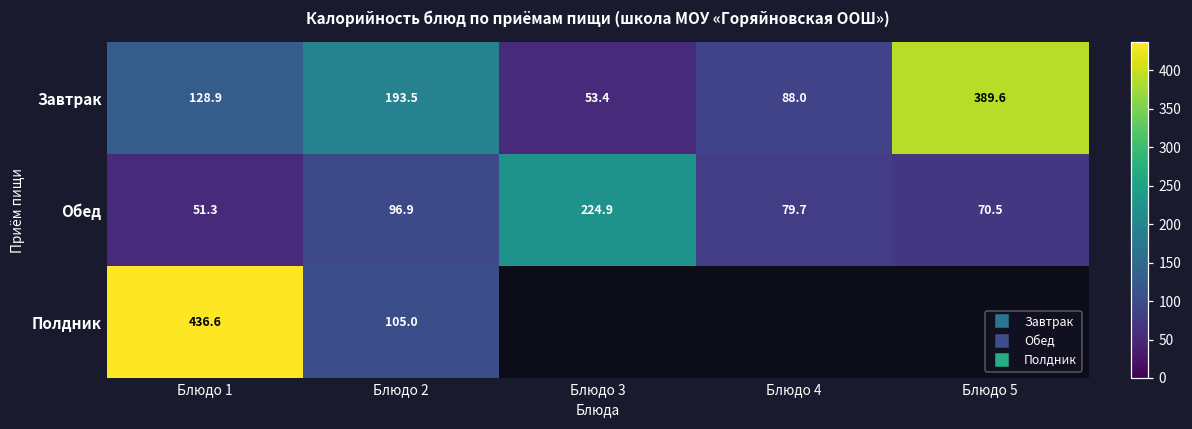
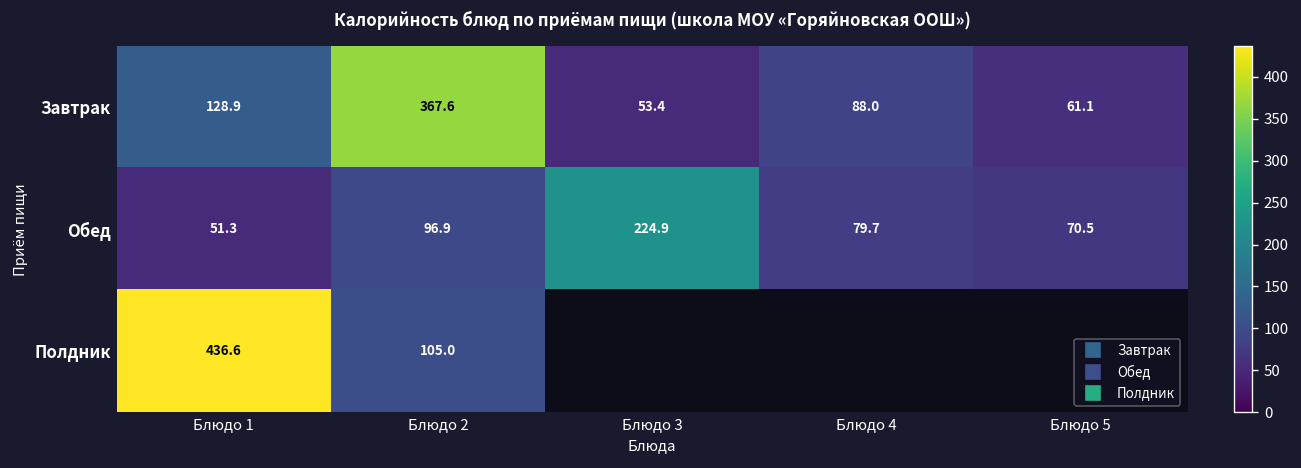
  {
    "Завтрак": {
      "Блюдо 1": 128.9,
-     "Блюдо 2": 193.5,
+     "Блюдо 2": 367.6,
      "Блюдо 3": 53.4,
      "Блюдо 4": 88.0,
-     "Блюдо 5": 389.6
+     "Блюдо 5": 61.1
    },
    "Обед": {
      "Блюдо 1": 51.3,
      "Блюдо 2": 96.9,
      "Блюдо 3": 224.9,
      "Блюдо 4": 79.7,
      "Блюдо 5": 70.5
    },
    "Полдник": {
      "Блюдо 1": 436.6,
      "Блюдо 2": 105.0
    }
  }
